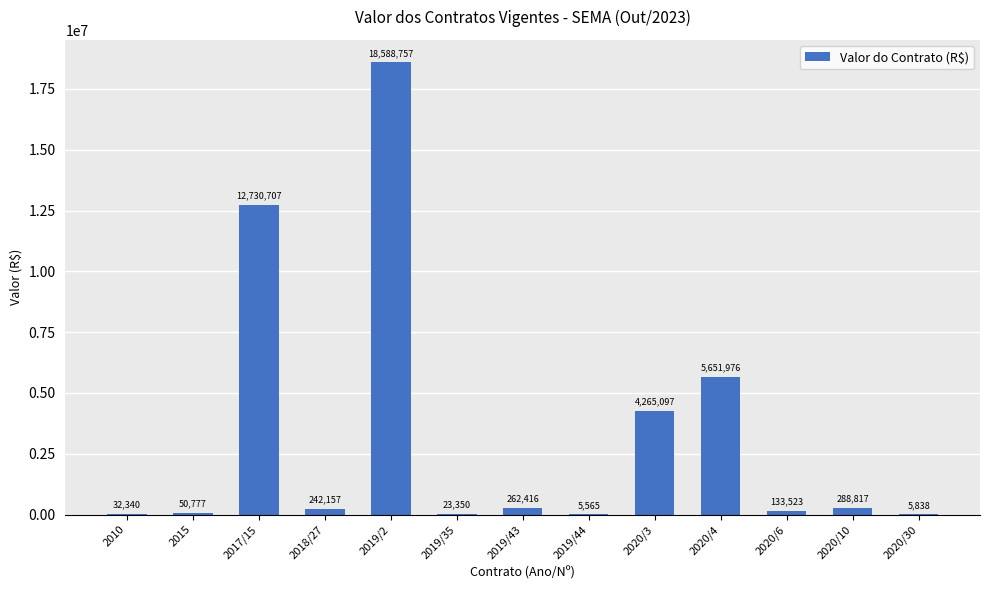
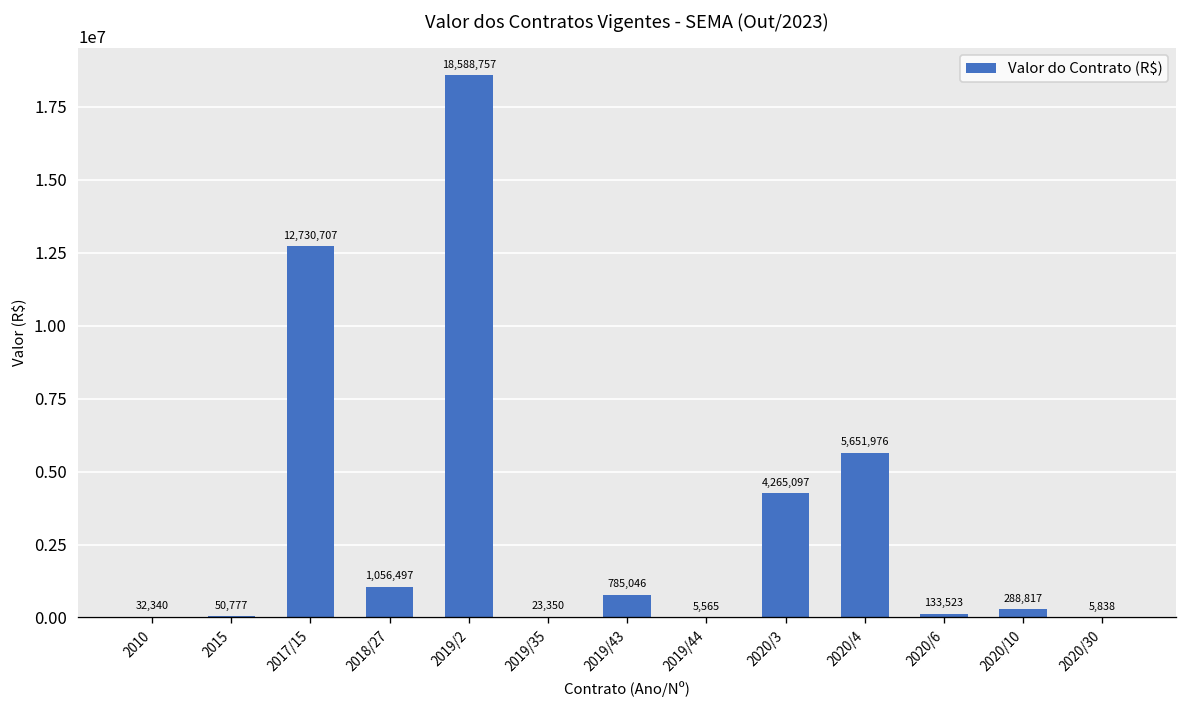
  {
    "2010": "32,340",
    "2015": "50,777",
    "2017/15": "12,730,707",
-   "2018/27": "242,157",
+   "2018/27": "1,056,497",
    "2019/2": "18,588,757",
    "2019/35": "23,350",
-   "2019/43": "262,416",
+   "2019/43": "785,046",
    "2019/44": "5,565",
    "2020/3": "4,265,097",
    "2020/4": "5,651,976",
    "2020/6": "133,523",
    "2020/10": "288,817",
    "2020/30": "5,838"
  }
